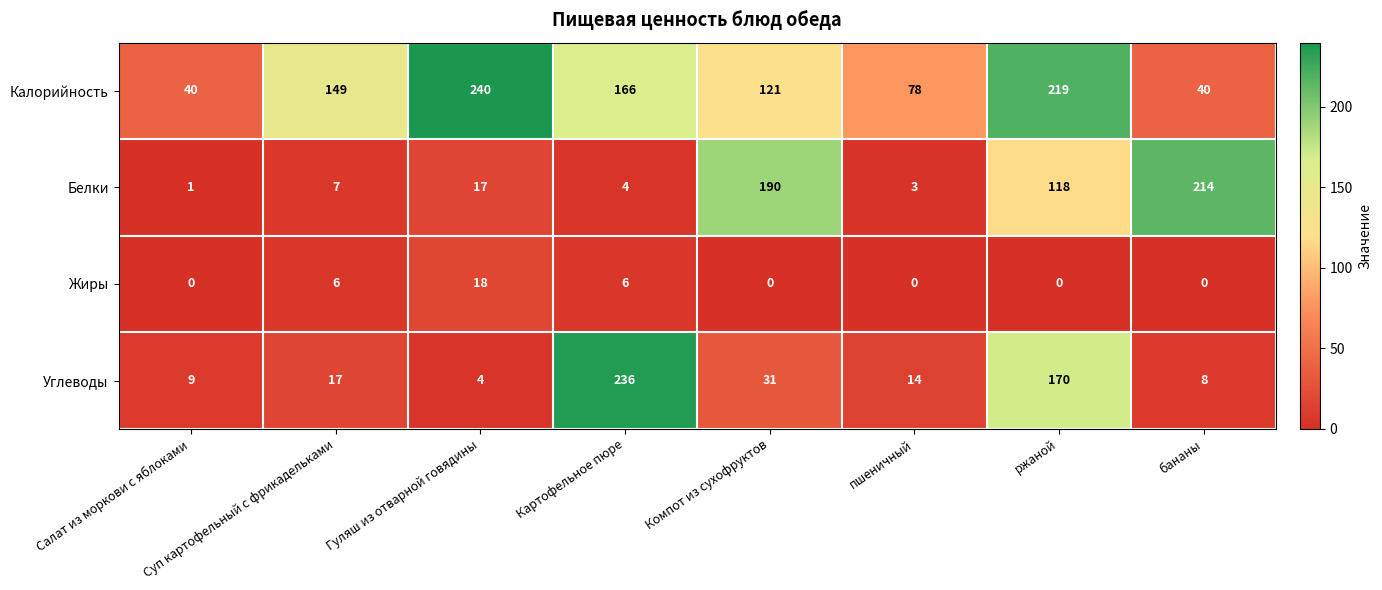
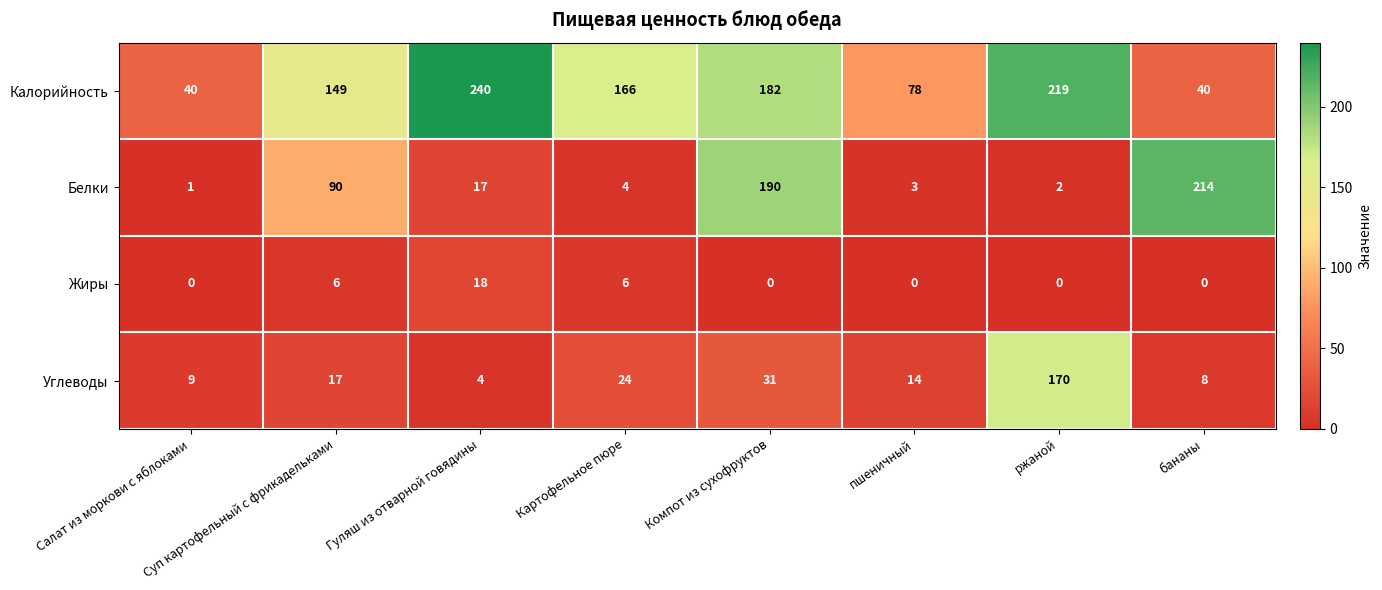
  {
    "Калорийность": {
      "Салат из моркови с яблоками": 40,
      "Суп картофельный с фрикадельками": 149,
      "Гуляш из отварной говядины": 240,
      "Картофельное пюре": 166,
-     "Компот из сухофруктов": 121,
+     "Компот из сухофруктов": 182,
      "пшеничный": 78,
      "ржаной": 219,
      "бананы": 40
    },
    "Белки": {
      "Салат из моркови с яблоками": 1,
-     "Суп картофельный с фрикадельками": 7,
+     "Суп картофельный с фрикадельками": 90,
      "Гуляш из отварной говядины": 17,
      "Картофельное пюре": 4,
      "Компот из сухофруктов": 190,
      "пшеничный": 3,
-     "ржаной": 118,
+     "ржаной": 2,
      "бананы": 214
    },
    "Жиры": {
      "Салат из моркови с яблоками": 0,
      "Суп картофельный с фрикадельками": 6,
      "Гуляш из отварной говядины": 18,
      "Картофельное пюре": 6,
      "Компот из сухофруктов": 0,
      "пшеничный": 0,
      "ржаной": 0,
      "бананы": 0
    },
    "Углеводы": {
      "Салат из моркови с яблоками": 9,
      "Суп картофельный с фрикадельками": 17,
      "Гуляш из отварной говядины": 4,
-     "Картофельное пюре": 236,
+     "Картофельное пюре": 24,
      "Компот из сухофруктов": 31,
      "пшеничный": 14,
      "ржаной": 170,
      "бананы": 8
    }
  }
